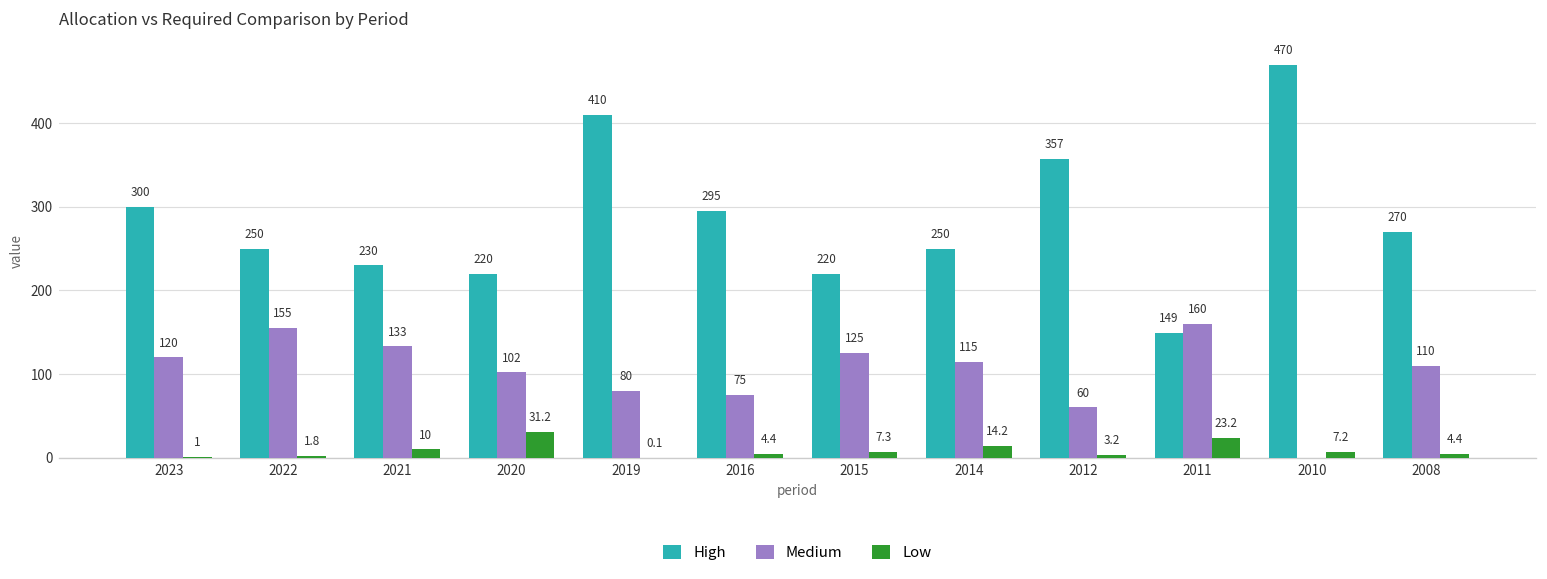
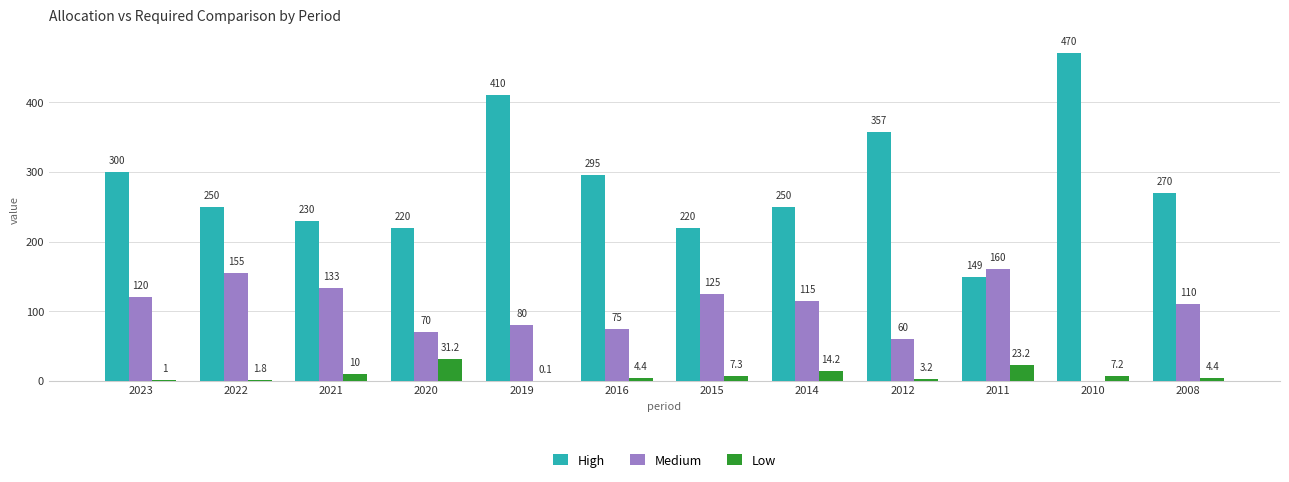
  {
    "High": {
      "2023": 300,
      "2022": 250,
      "2021": 230,
      "2020": 220,
      "2019": 410,
      "2016": 295,
      "2015": 220,
      "2014": 250,
      "2012": 357,
      "2011": 149,
      "2010": 470,
      "2008": 270
    },
    "Medium": {
      "2023": 120,
      "2022": 155,
      "2021": 133,
-     "2020": 102,
+     "2020": 70,
      "2019": 80,
      "2016": 75,
      "2015": 125,
      "2014": 115,
      "2012": 60,
      "2011": 160,
      "2008": 110
    },
    "Low": {
      "2023": 1,
      "2022": 1.8,
      "2021": 10,
      "2020": 31.2,
      "2019": 0.1,
      "2016": 4.4,
      "2015": 7.3,
      "2014": 14.2,
      "2012": 3.2,
      "2011": 23.2,
      "2010": 7.2,
      "2008": 4.4
    }
  }
